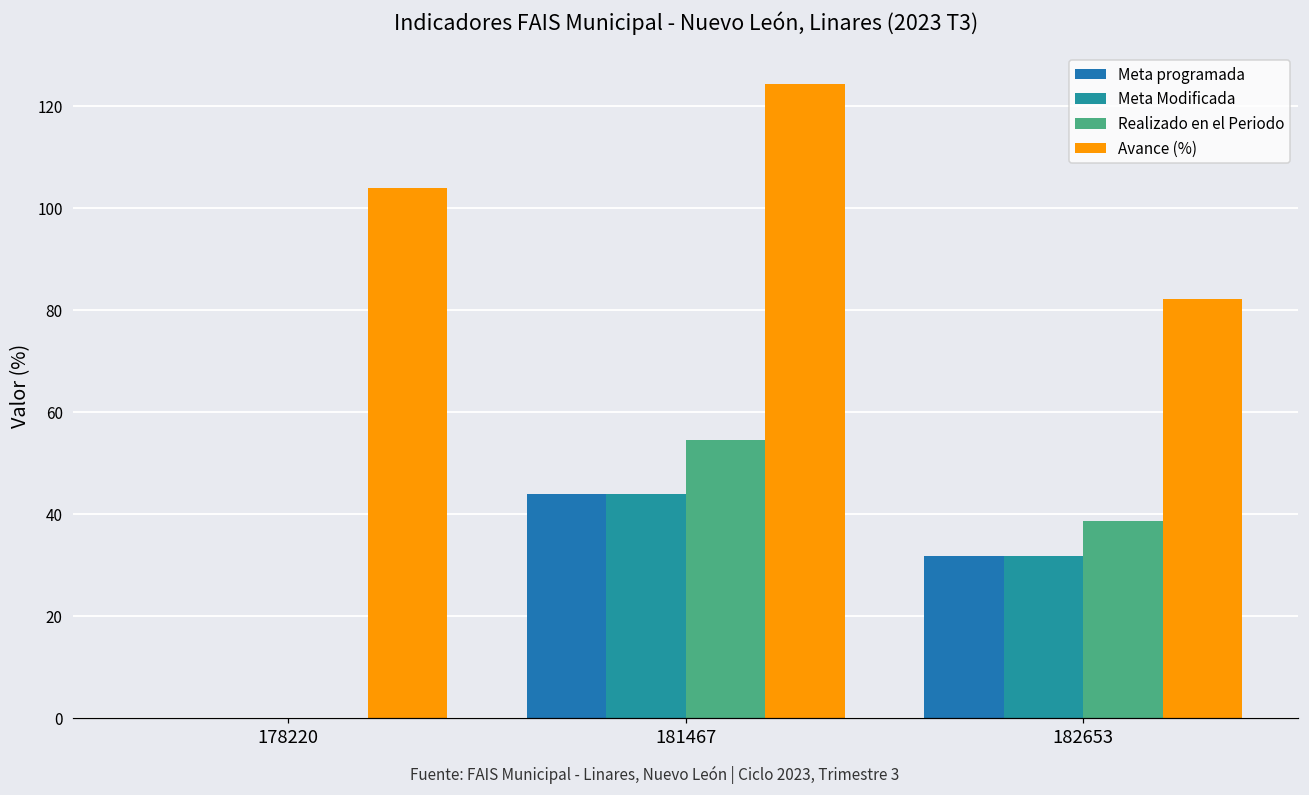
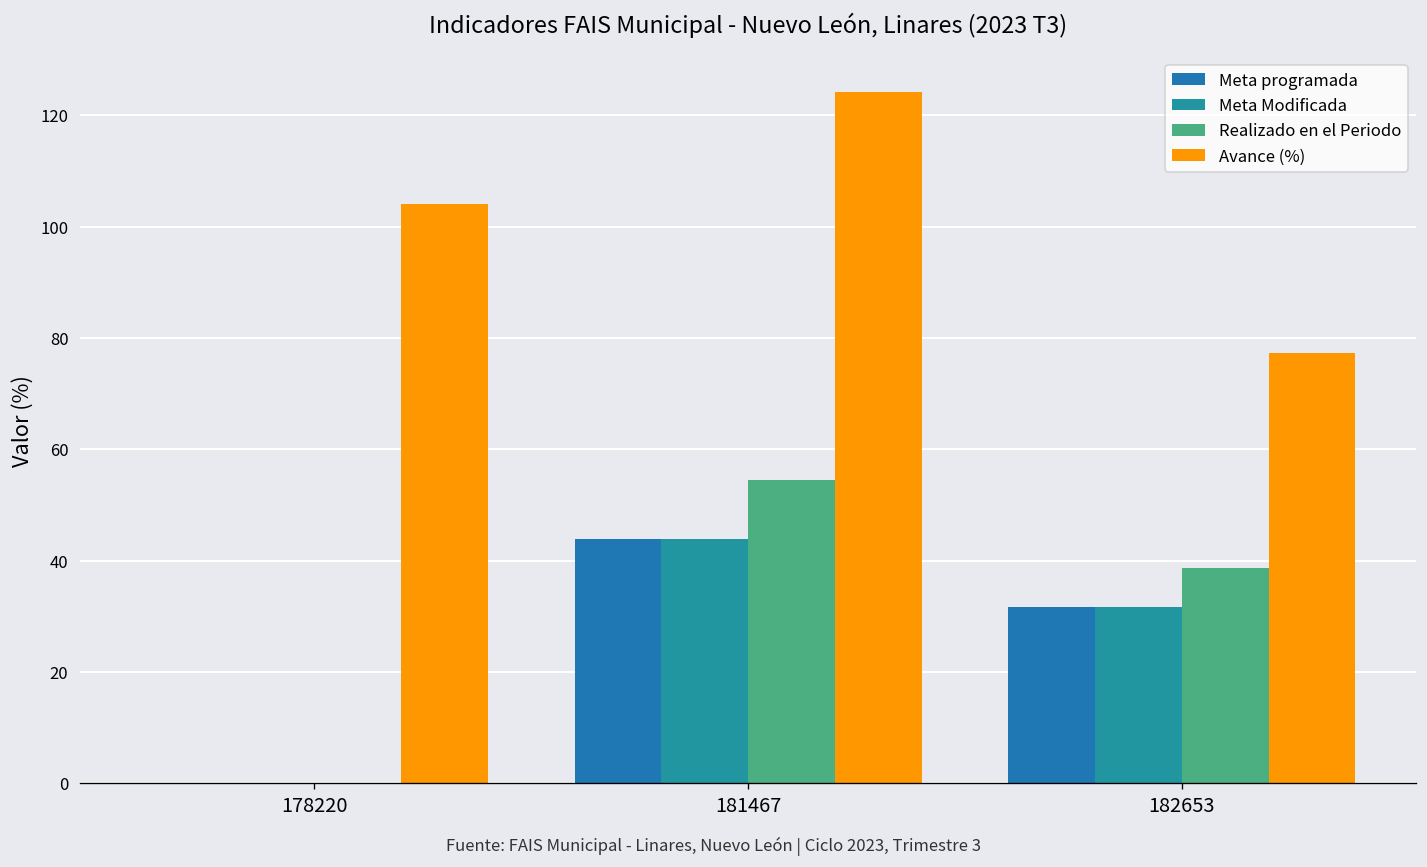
  {
    "Avance (%)": {
      "178220": 104,
      "181467": 124,
-     "182653": 82
+     "182653": 77
    }
  }
